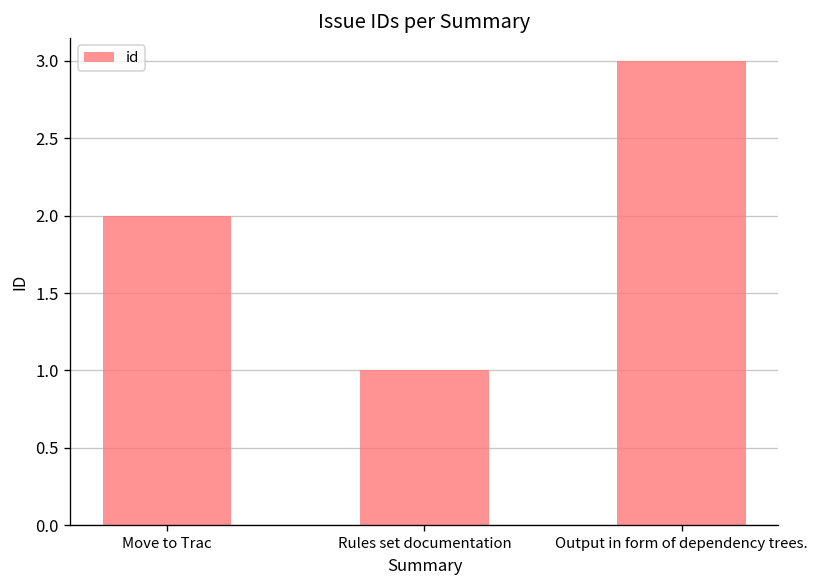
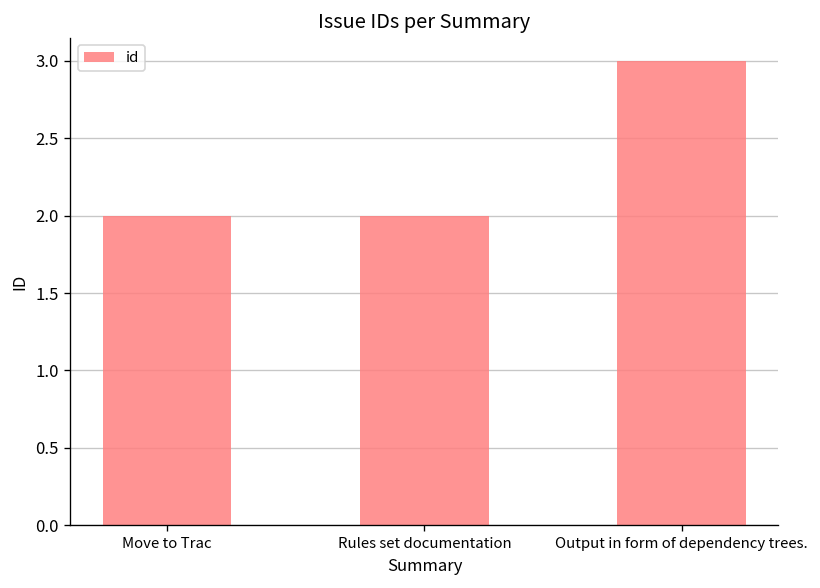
  {
    "Move to Trac": 2,
-   "Rules set documentation": 1,
+   "Rules set documentation": 2,
    "Output in form of dependency trees.": 3
  }
